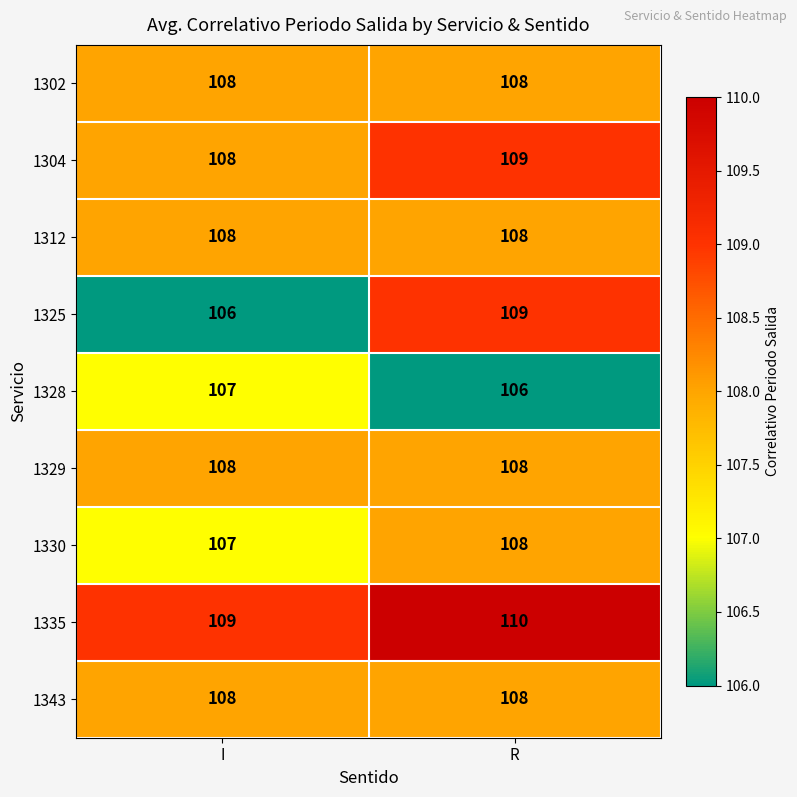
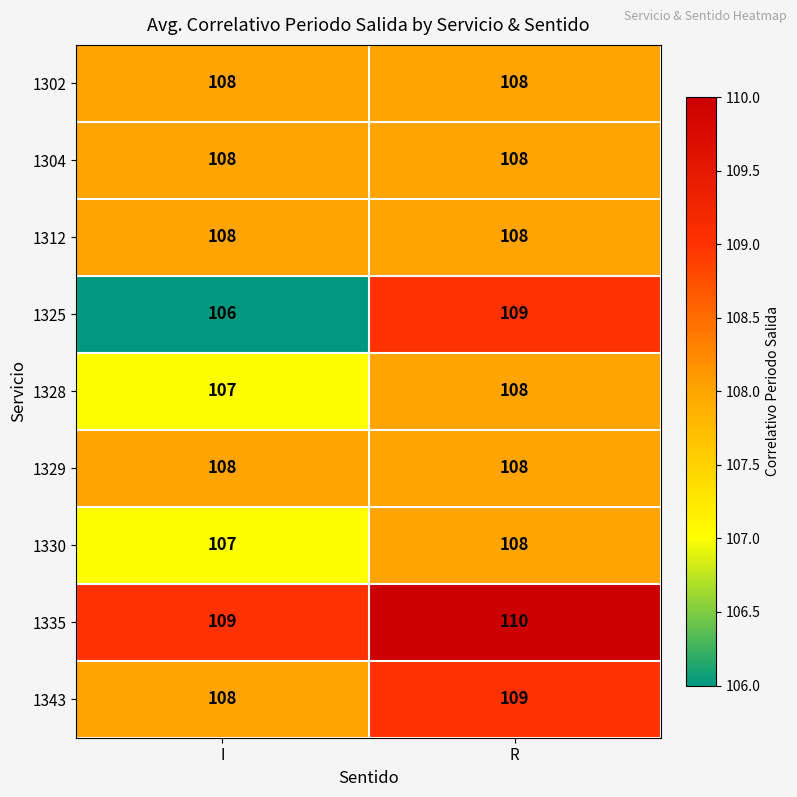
  {
    "1302": {
      "I": 108,
      "R": 108
    },
    "1304": {
      "I": 108,
-     "R": 109
+     "R": 108
    },
    "1312": {
      "I": 108,
      "R": 108
    },
    "1325": {
      "I": 106,
      "R": 109
    },
    "1328": {
      "I": 107,
-     "R": 106
+     "R": 108
    },
    "1329": {
      "I": 108,
      "R": 108
    },
    "1330": {
      "I": 107,
      "R": 108
    },
    "1335": {
      "I": 109,
      "R": 110
    },
    "1343": {
      "I": 108,
-     "R": 108
+     "R": 109
    }
  }
